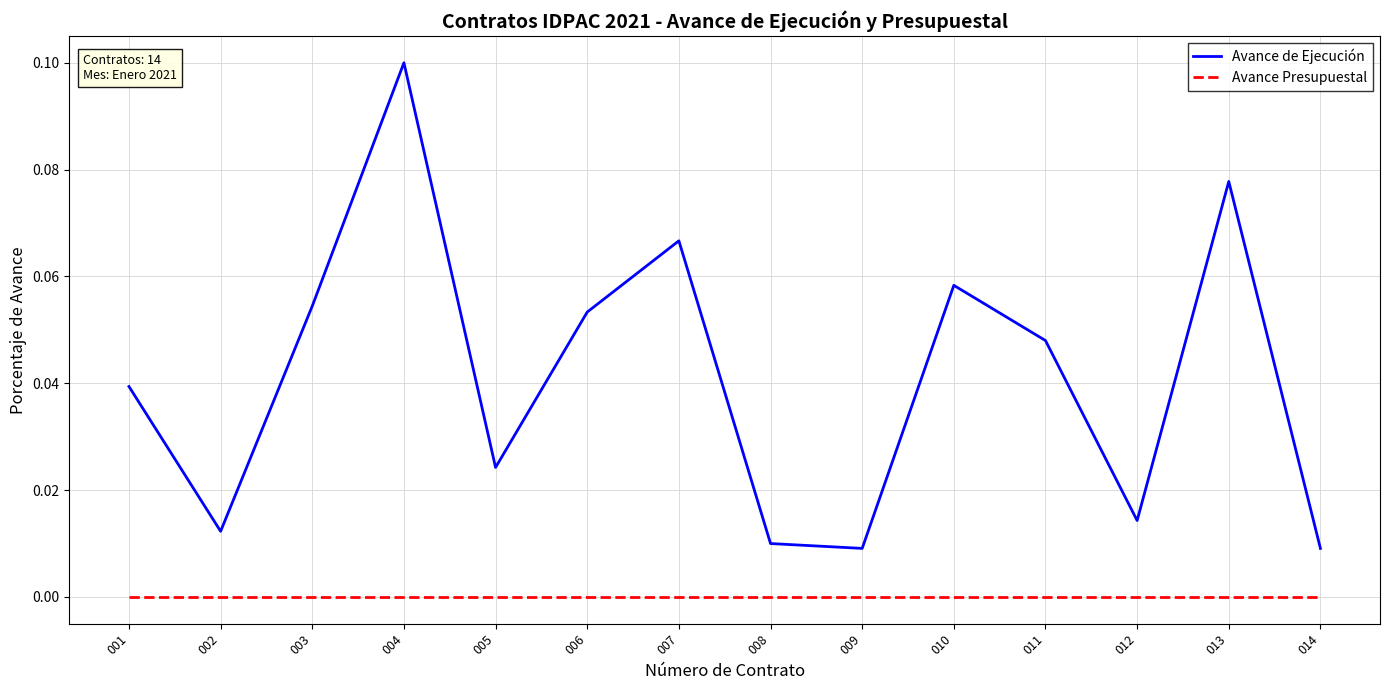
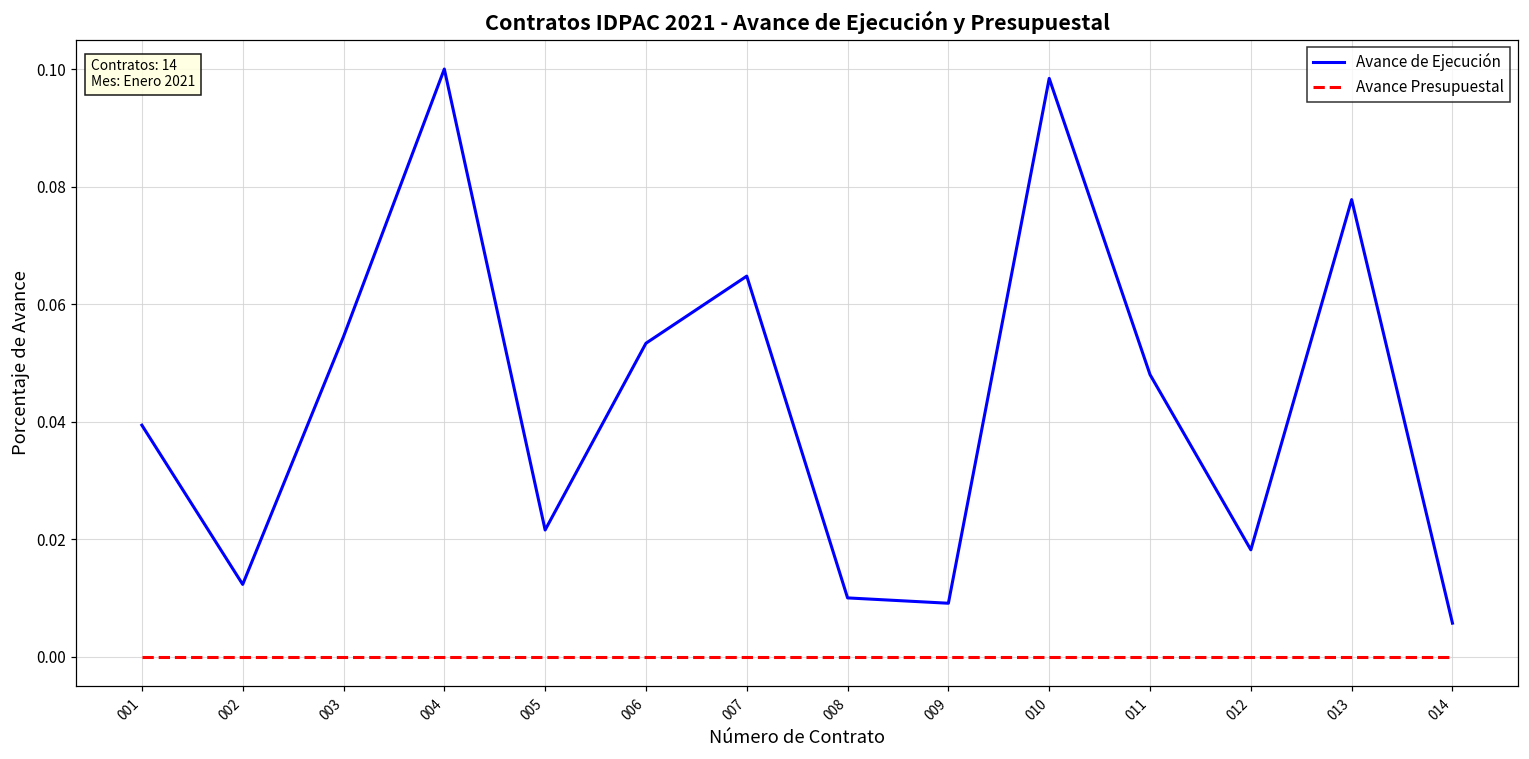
  {
    "Avance de Ejecución": {
      "001": 0.039,
      "002": 0.012,
      "003": 0.054,
      "004": 0.100,
-     "005": 0.024,
+     "005": 0.022,
      "006": 0.053,
-     "007": 0.067,
+     "007": 0.065,
      "008": 0.010,
      "009": 0.009,
-     "010": 0.058,
+     "010": 0.098,
      "011": 0.048,
-     "012": 0.014,
+     "012": 0.018,
      "013": 0.078,
-     "014": 0.009
+     "014": 0.006
    },
    "Avance Presupuestal": {
      "001": 0.000,
      "002": 0.000,
      "003": 0.000,
      "004": 0.000,
      "005": 0.000,
      "006": 0.000,
      "007": 0.000,
      "008": 0.000,
      "009": 0.000,
      "010": 0.000,
      "011": 0.000,
      "012": 0.000,
      "013": 0.000,
      "014": 0.000
    }
  }
